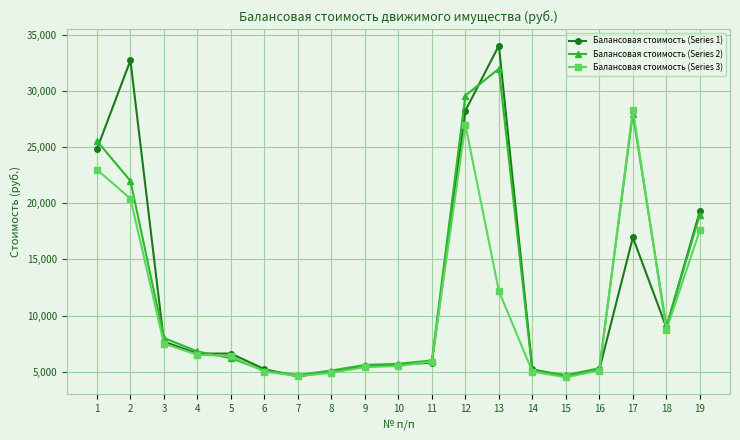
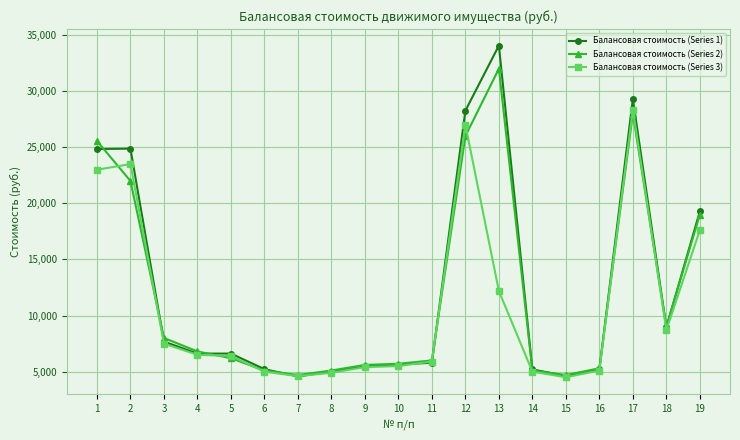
  {
    "Балансовая стоимость (Series 1)": {
      "1": "24,800",
-     "2": "32,700",
+     "2": "24,900",
      "12": "28,300",
      "13": "34,100",
-     "17": "17,000",
+     "17": "29,300",
      "19": "19,300"
    },
    "Балансовая стоимость (Series 2)": {
      "1": "25,600",
      "2": "22,000",
      "3": "8,000",
-     "12": "29,600",
+     "12": "26,000",
      "13": "32,000",
      "17": "28,000",
      "19": "19,000"
    },
    "Балансовая стоимость (Series 3)": {
      "1": "23,000",
-     "2": "20,400",
+     "2": "23,500",
      "12": "27,000",
      "13": "12,200",
      "17": "28,400",
      "18": "8,700",
      "19": "17,600"
    }
  }
